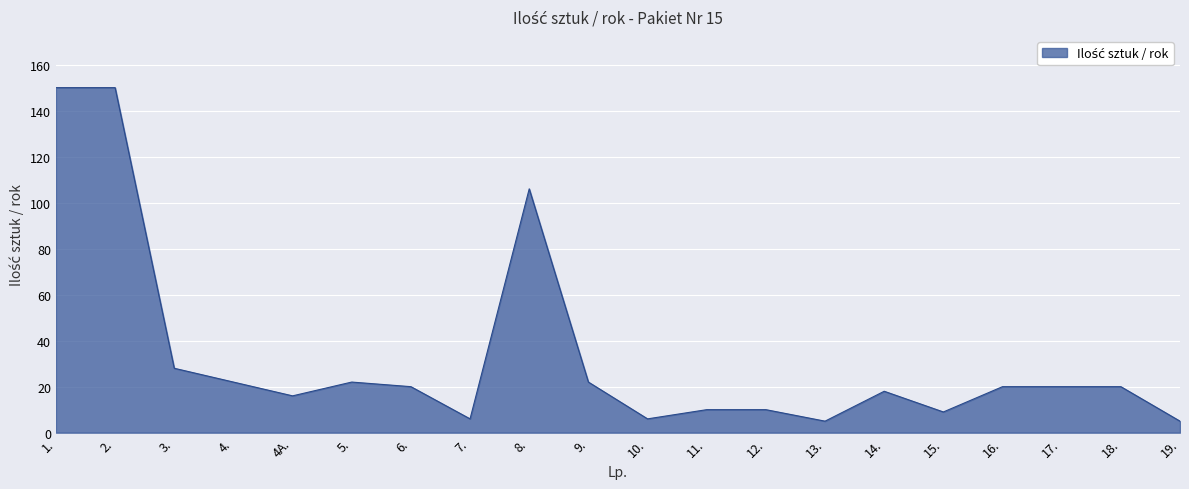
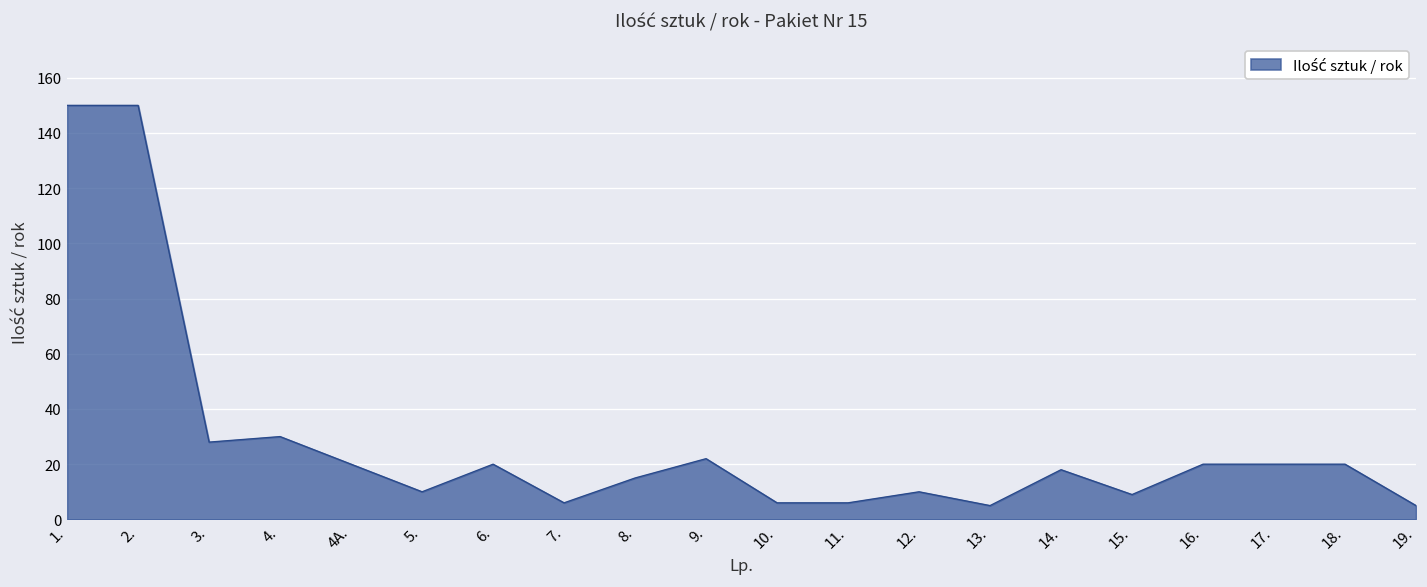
  {
    "1.": 150,
    "2.": 150,
    "3.": 28,
-   "4.": 22,
-   "4A.": 16,
-   "5.": 22,
+   "4.": 30,
+   "4A.": 20,
+   "5.": 10,
    "6.": 20,
    "7.": 6,
-   "8.": 106,
+   "8.": 15,
    "9.": 22,
    "10.": 6,
-   "11.": 10,
+   "11.": 6,
    "12.": 10,
    "13.": 5,
    "14.": 18,
    "15.": 9,
    "16.": 20,
    "17.": 20,
    "18.": 20,
    "19.": 5
  }
